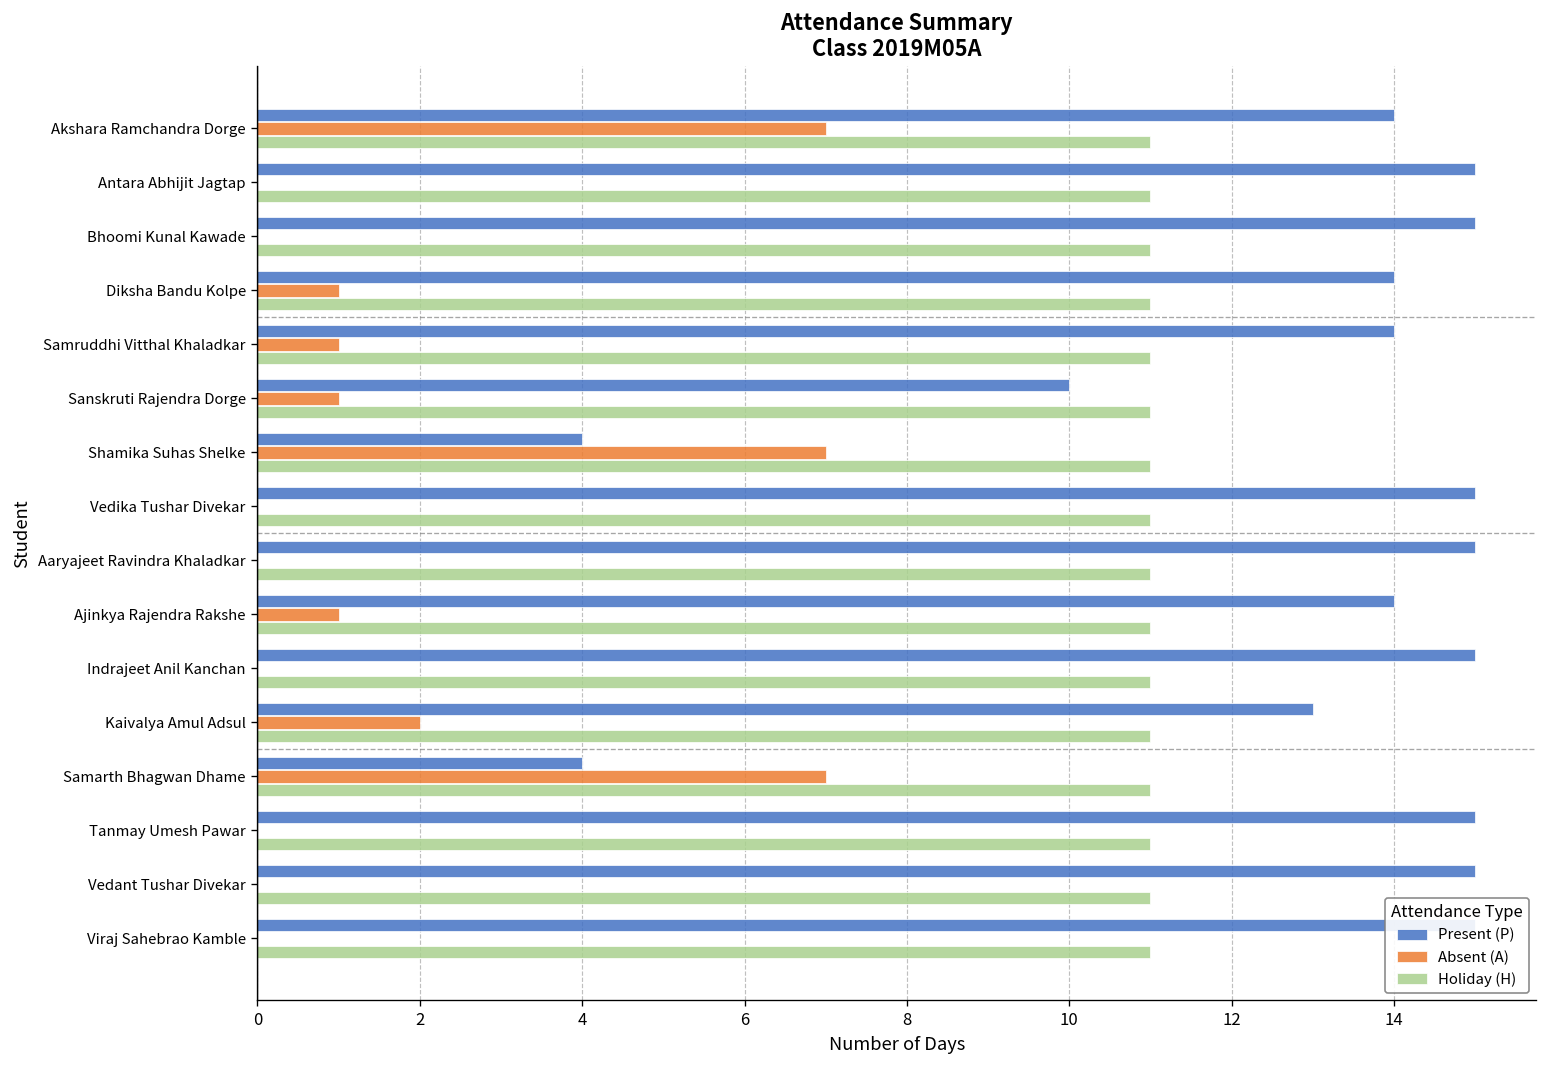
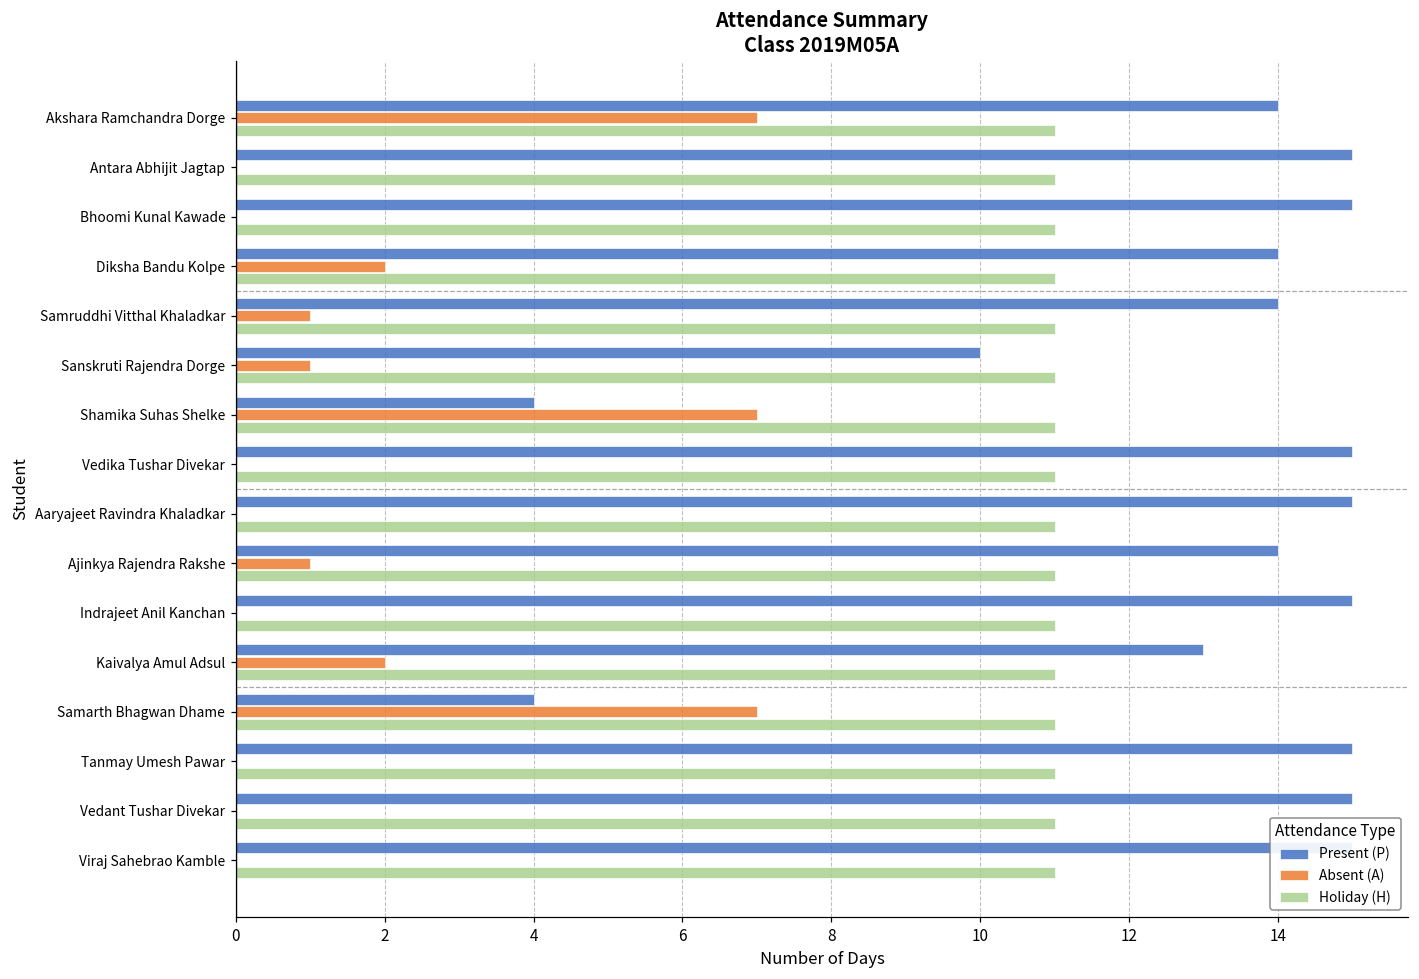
  {
    "Present (P)": {
      "Akshara Ramchandra Dorge": 14,
      "Antara Abhijit Jagtap": 15,
      "Bhoomi Kunal Kawade": 15,
      "Diksha Bandu Kolpe": 14,
      "Samruddhi Vitthal Khaladkar": 14,
      "Sanskruti Rajendra Dorge": 10,
      "Shamika Suhas Shelke": 4,
      "Vedika Tushar Divekar": 15,
      "Aaryajeet Ravindra Khaladkar": 15,
      "Ajinkya Rajendra Rakshe": 14,
      "Indrajeet Anil Kanchan": 15,
      "Kaivalya Amul Adsul": 13,
      "Samarth Bhagwan Dhame": 4,
      "Tanmay Umesh Pawar": 15,
      "Vedant Tushar Divekar": 15
    },
    "Absent (A)": {
      "Akshara Ramchandra Dorge": 7,
      "Antara Abhijit Jagtap": 0,
      "Bhoomi Kunal Kawade": 0,
-     "Diksha Bandu Kolpe": 1,
+     "Diksha Bandu Kolpe": 2,
      "Samruddhi Vitthal Khaladkar": 1,
      "Sanskruti Rajendra Dorge": 1,
      "Shamika Suhas Shelke": 7,
      "Vedika Tushar Divekar": 0,
      "Aaryajeet Ravindra Khaladkar": 0,
      "Ajinkya Rajendra Rakshe": 1,
      "Indrajeet Anil Kanchan": 0,
      "Kaivalya Amul Adsul": 2,
      "Samarth Bhagwan Dhame": 7,
      "Tanmay Umesh Pawar": 0,
      "Vedant Tushar Divekar": 0,
      "Viraj Sahebrao Kamble": 0
    },
    "Holiday (H)": {
      "Akshara Ramchandra Dorge": 11,
      "Antara Abhijit Jagtap": 11,
      "Bhoomi Kunal Kawade": 11,
      "Diksha Bandu Kolpe": 11,
      "Samruddhi Vitthal Khaladkar": 11,
      "Sanskruti Rajendra Dorge": 11,
      "Shamika Suhas Shelke": 11,
      "Vedika Tushar Divekar": 11,
      "Aaryajeet Ravindra Khaladkar": 11,
      "Ajinkya Rajendra Rakshe": 11,
      "Indrajeet Anil Kanchan": 11,
      "Kaivalya Amul Adsul": 11,
      "Samarth Bhagwan Dhame": 11,
      "Tanmay Umesh Pawar": 11,
      "Vedant Tushar Divekar": 11,
      "Viraj Sahebrao Kamble": 11
    }
  }
